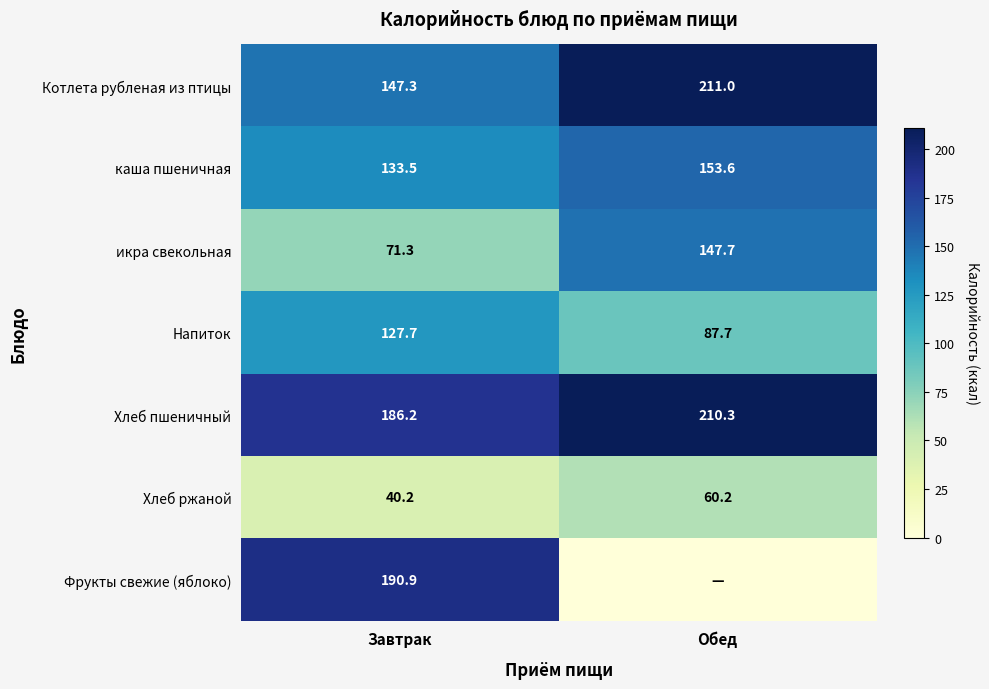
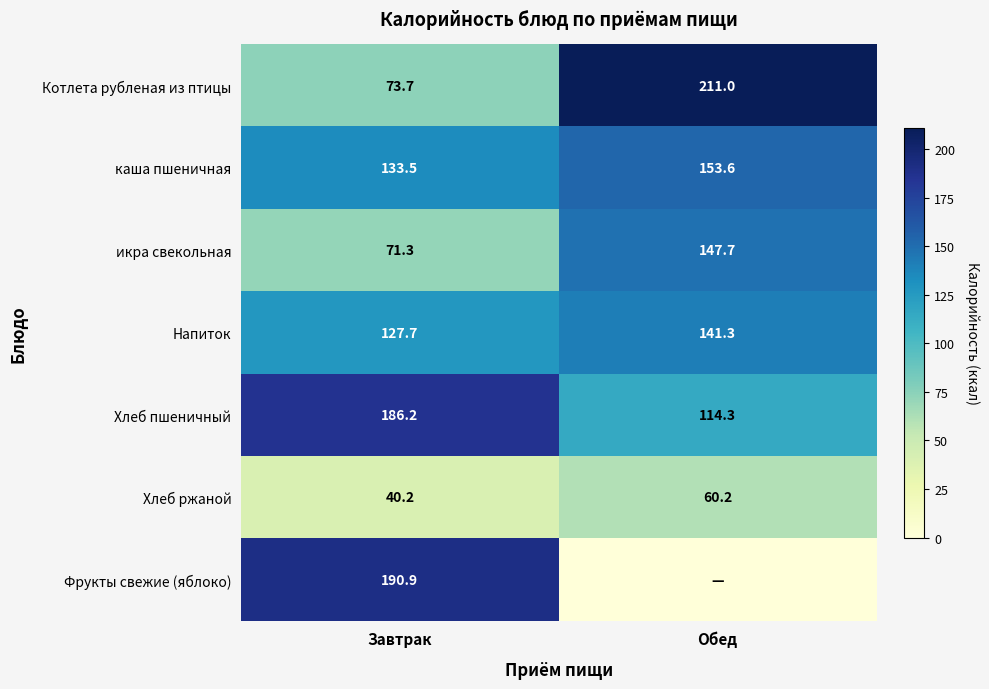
  {
    "Котлета рубленая из птицы": {
-     "Завтрак": 147.3,
+     "Завтрак": 73.7,
      "Обед": 211.0
    },
    "каша пшеничная": {
      "Завтрак": 133.5,
      "Обед": 153.6
    },
    "икра свекольная": {
      "Завтрак": 71.3,
      "Обед": 147.7
    },
    "Напиток": {
      "Завтрак": 127.7,
-     "Обед": 87.7
+     "Обед": 141.3
    },
    "Хлеб пшеничный": {
      "Завтрак": 186.2,
-     "Обед": 210.3
+     "Обед": 114.3
    },
    "Хлеб ржаной": {
      "Завтрак": 40.2,
      "Обед": 60.2
    },
    "Фрукты свежие (яблоко)": {
      "Завтрак": 190.9
    }
  }
